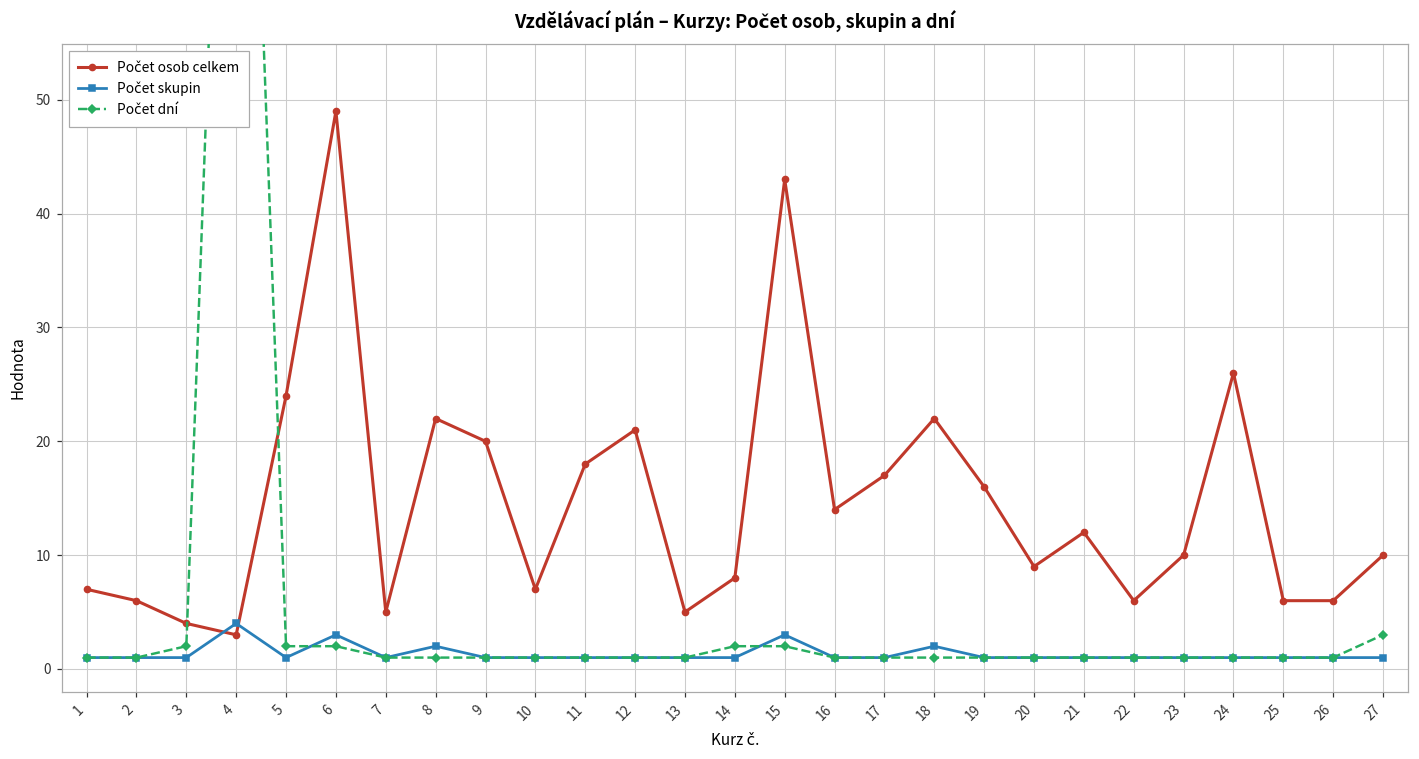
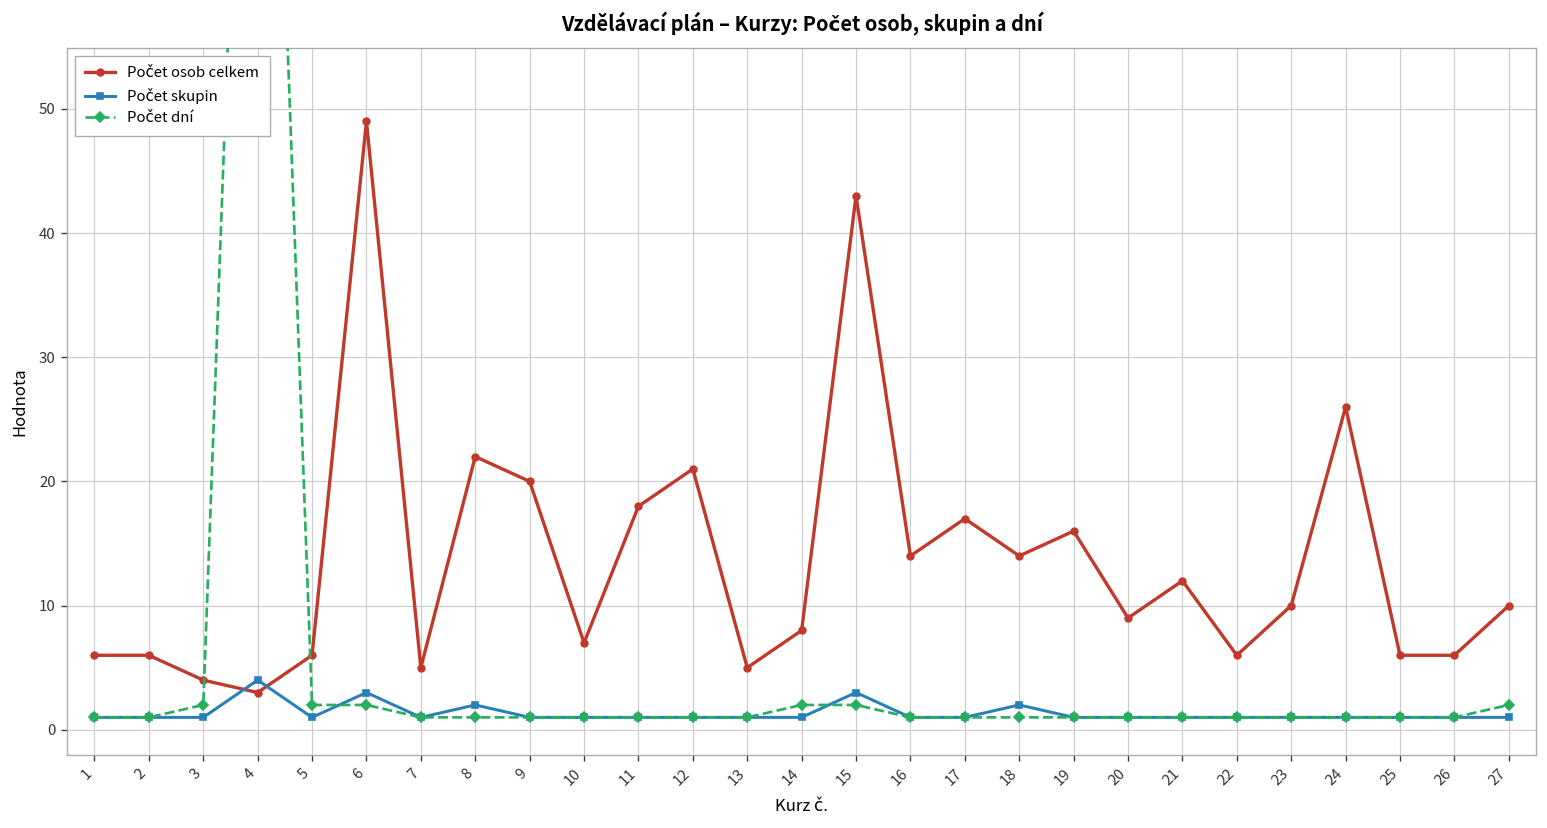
  {
    "Počet osob celkem": {
-     "1": 7,
+     "1": 6,
      "2": 6,
      "3": 4,
      "4": 3,
-     "5": 24,
+     "5": 6,
      "6": 49,
      "7": 5,
      "8": 22,
      "9": 20,
      "10": 7,
      "11": 18,
      "12": 21,
      "13": 5,
      "14": 8,
      "15": 43,
      "16": 14,
      "17": 17,
-     "18": 22,
+     "18": 14,
      "19": 16,
      "20": 9,
      "21": 12,
      "22": 6,
      "23": 10,
      "24": 26,
      "25": 6,
      "26": 6,
      "27": 10
    },
    "Počet skupin": {
      "3": 1,
      "4": 4,
      "5": 1,
      "6": 3,
      "8": 2,
      "14": 1,
      "15": 3,
      "18": 2,
      "27": 1
    },
    "Počet dní": {
      "3": 2,
      "5": 2,
      "6": 2,
      "8": 1,
      "14": 2,
      "15": 2,
      "18": 1,
-     "27": 3
+     "27": 2
    }
  }
